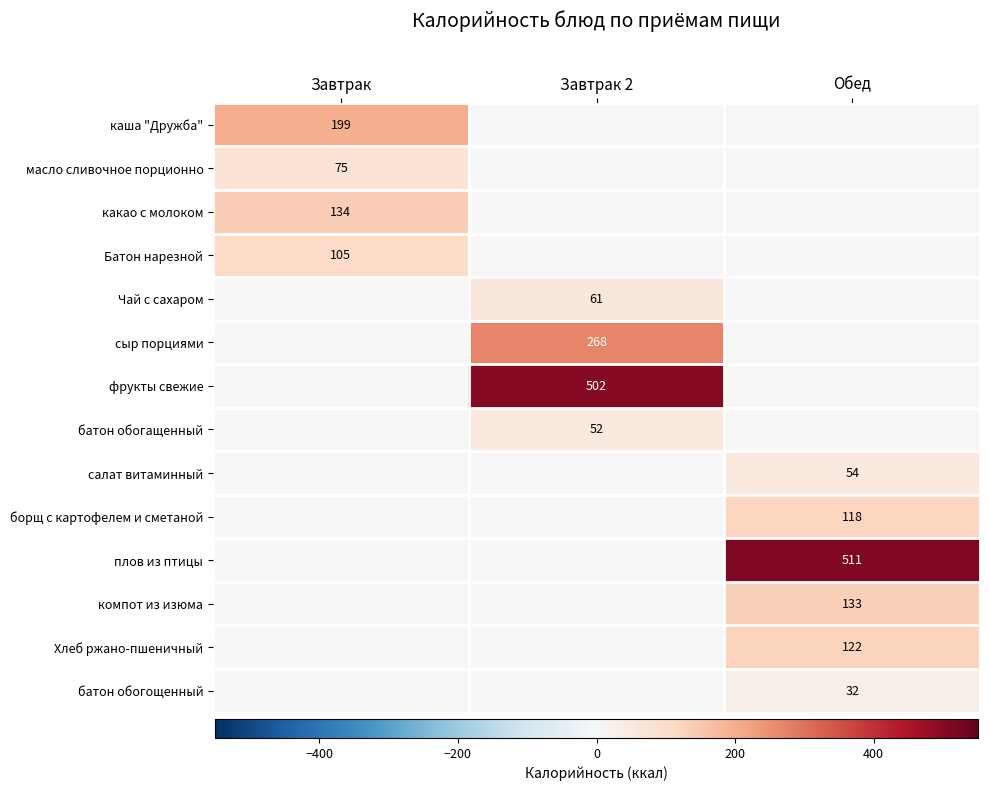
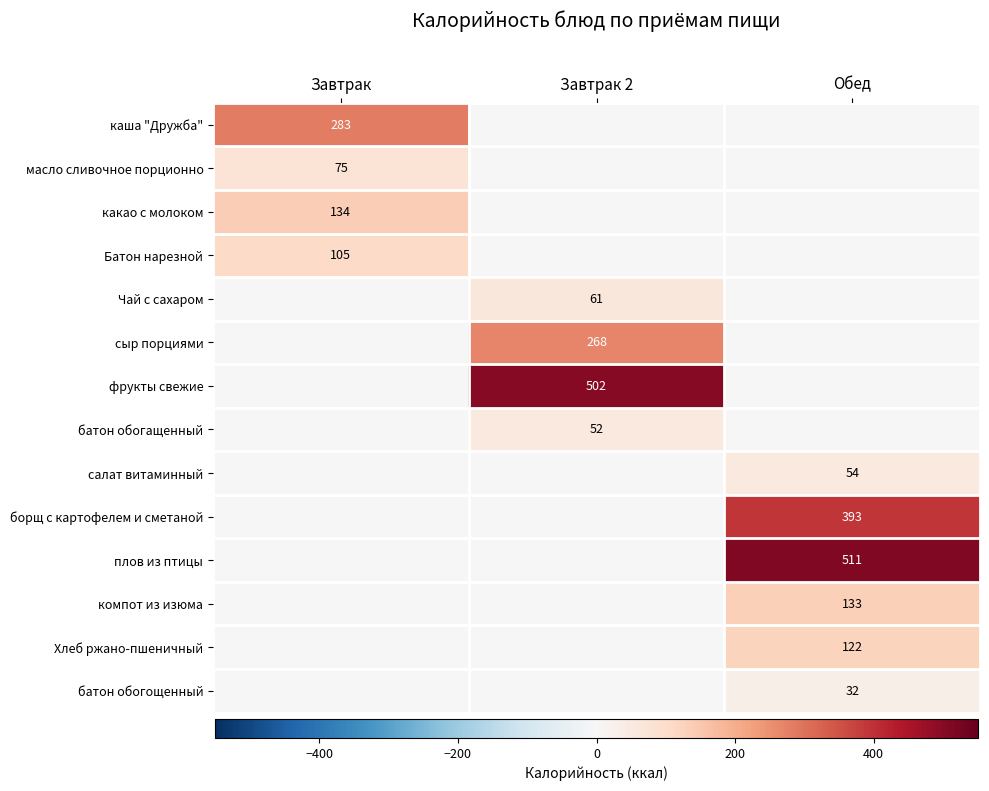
  {
    "каша \"Дружба\"": {
-     "Завтрак": 199
+     "Завтрак": 283
    },
    "масло сливочное порционно": {
      "Завтрак": 75
    },
    "какао с молоком": {
      "Завтрак": 134
    },
    "Батон нарезной": {
      "Завтрак": 105
    },
    "Чай с сахаром": {
      "Завтрак 2": 61
    },
    "сыр порциями": {
      "Завтрак 2": 268
    },
    "фрукты свежие": {
      "Завтрак 2": 502
    },
    "батон обогащенный": {
      "Завтрак 2": 52
    },
    "салат витаминный": {
      "Обед": 54
    },
    "борщ с картофелем и сметаной": {
-     "Обед": 118
+     "Обед": 393
    },
    "плов из птицы": {
      "Обед": 511
    },
    "компот из изюма": {
      "Обед": 133
    },
    "Хлеб ржано-пшеничный": {
      "Обед": 122
    },
    "батон обогощенный": {
      "Обед": 32
    }
  }
